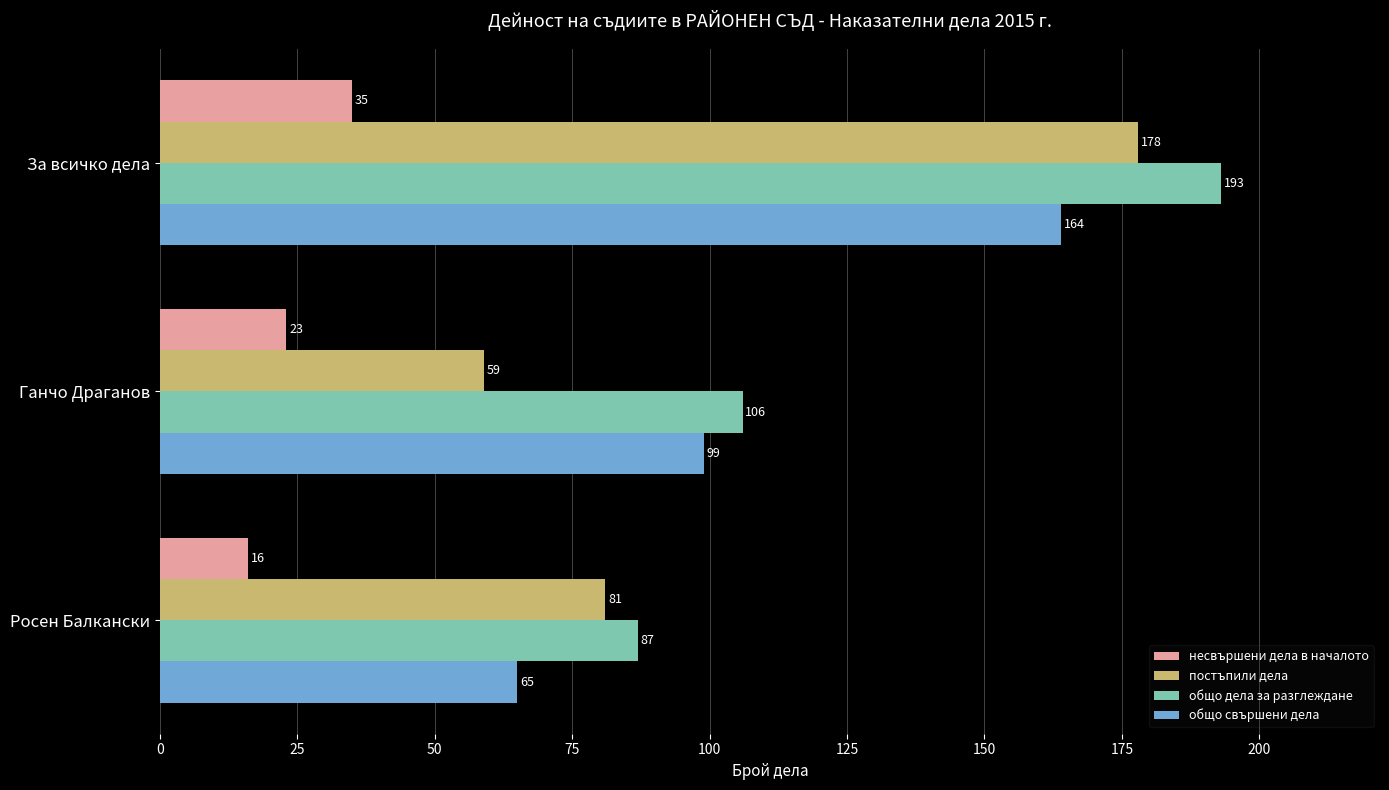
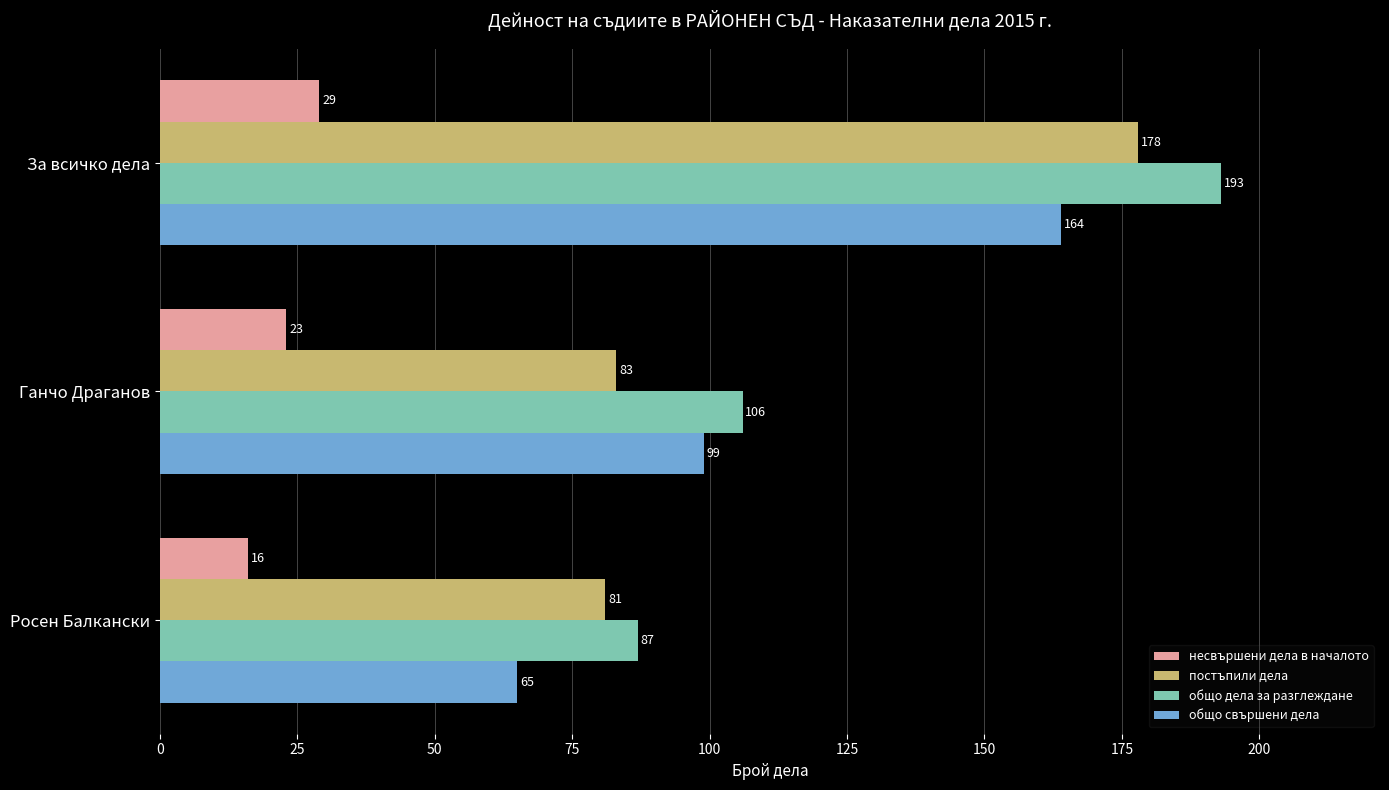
  {
    "несвършени дела в началото": {
-     "За всичко дела": 35,
+     "За всичко дела": 29,
      "Ганчо Драганов": 23,
      "Росен Балкански": 16
    },
    "постъпили дела": {
      "За всичко дела": 178,
-     "Ганчо Драганов": 59,
+     "Ганчо Драганов": 83,
      "Росен Балкански": 81
    }
  }
